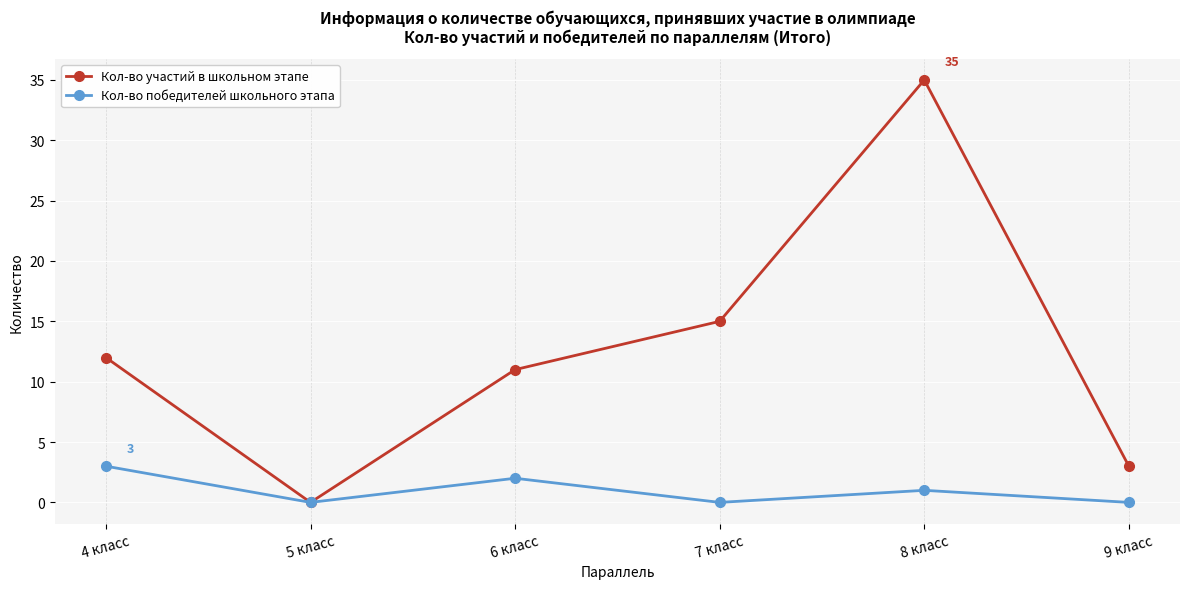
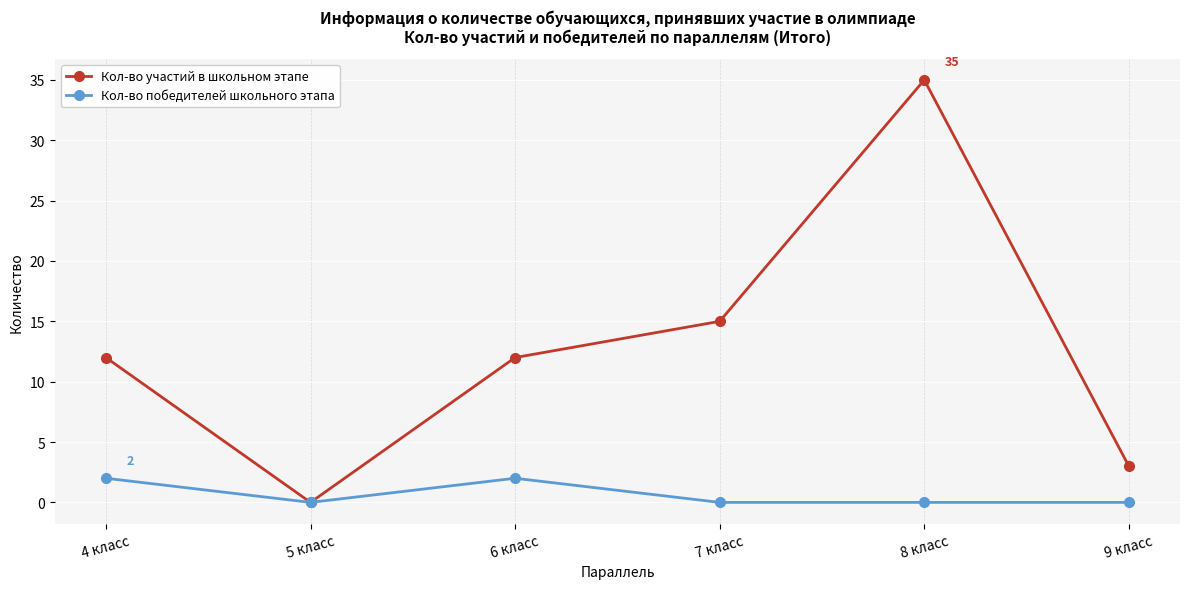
  {
    "Кол-во участий в школьном этапе": {
      "4 класс": 12,
-     "6 класс": 11,
+     "6 класс": 12,
      "7 класс": 15,
      "9 класс": 3
    },
    "Кол-во победителей школьного этапа": {
-     "4 класс": 3,
-     "8 класс": 1
+     "4 класс": 2,
+     "8 класс": 0
    }
  }
